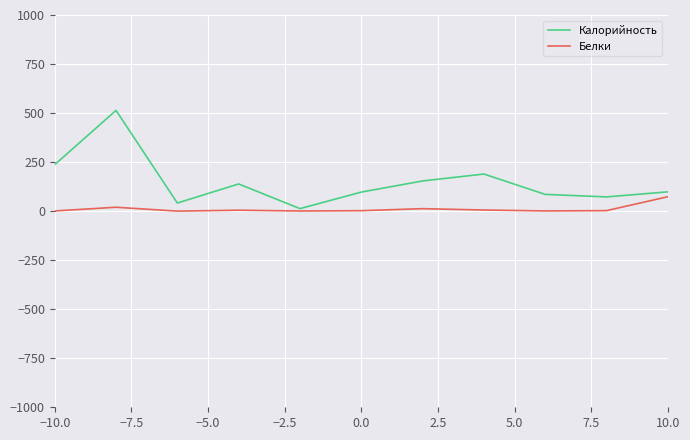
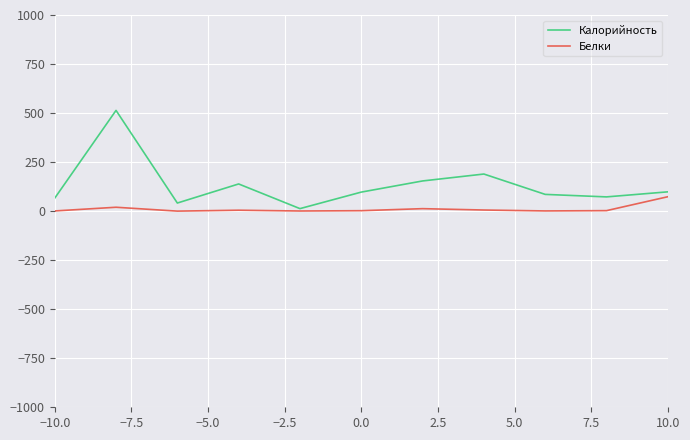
  {
    "Калорийность": {
-     "−10.0": 240,
+     "−10.0": 70,
      "0.0": 100,
      "10.0": 100
    },
    "Белки": {
      "−10.0": 0,
      "0.0": 0,
      "10.0": 70
    }
  }
